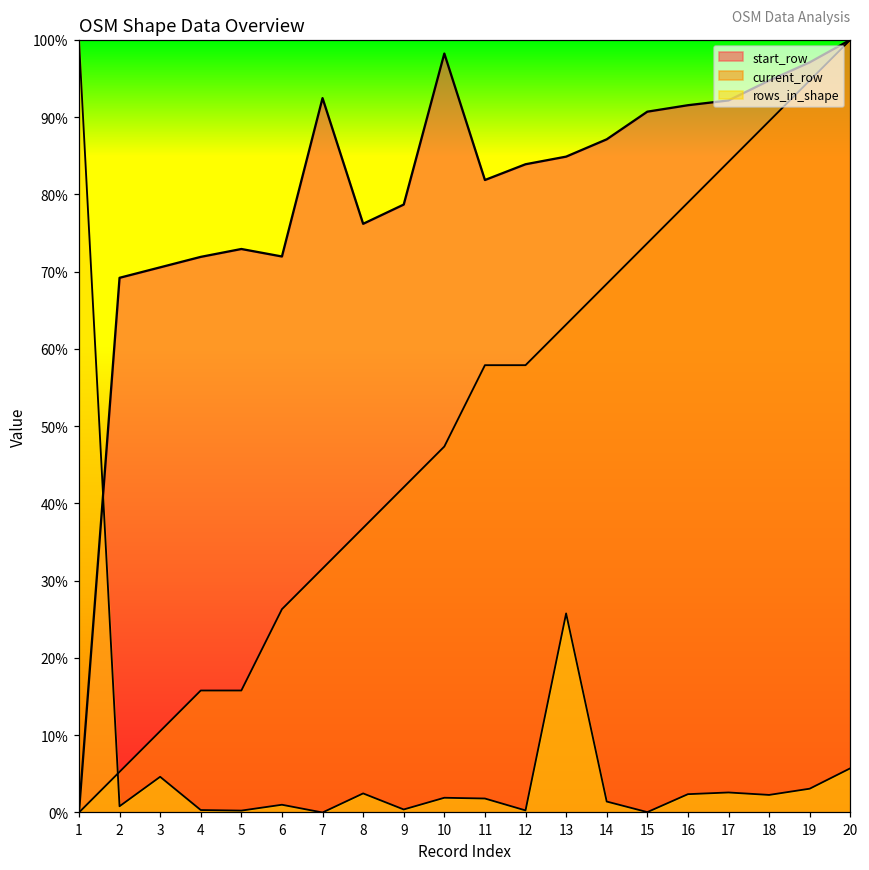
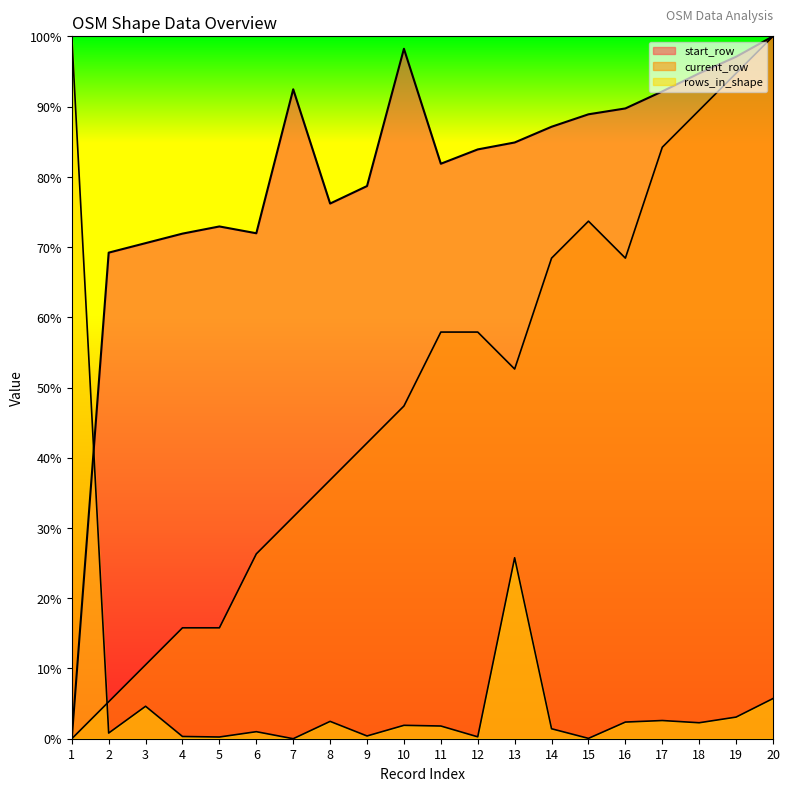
  {
    "start_row": {
      "2": "69%",
      "3": "71%",
      "4": "72%",
      "5": "73%",
      "6": "72%",
      "7": "92%",
      "8": "76%",
      "9": "79%",
      "10": "98%",
      "11": "82%",
      "12": "84%",
      "13": "85%",
      "14": "87%",
-     "15": "91%",
-     "16": "92%"
+     "15": "89%",
+     "16": "90%"
    },
    "current_row": {
      "2": "5%",
      "3": "11%",
      "4": "16%",
      "5": "16%",
      "6": "26%",
      "7": "32%",
      "8": "37%",
      "9": "42%",
      "10": "47%",
      "11": "58%",
      "12": "58%",
-     "13": "63%",
+     "13": "53%",
      "14": "68%",
      "15": "74%",
-     "16": "79%",
+     "16": "68%",
      "17": "84%",
      "18": "89%"
    },
    "rows_in_shape": {
      "1": "100%",
      "2": "1%",
      "3": "5%",
      "4": "0%",
      "5": "0%",
      "6": "1%",
      "7": "0%",
      "8": "2%",
      "9": "0%",
      "10": "2%",
      "11": "2%",
      "12": "0%",
      "13": "26%",
      "14": "1%",
      "15": "0%",
      "16": "2%",
      "17": "3%",
      "18": "2%",
      "19": "3%",
      "20": "6%"
    }
  }
